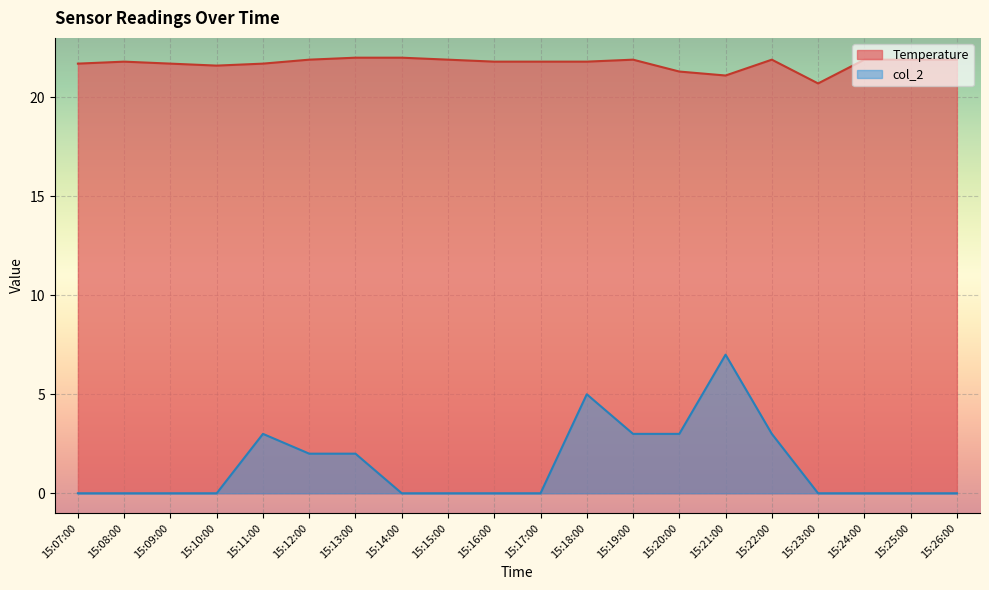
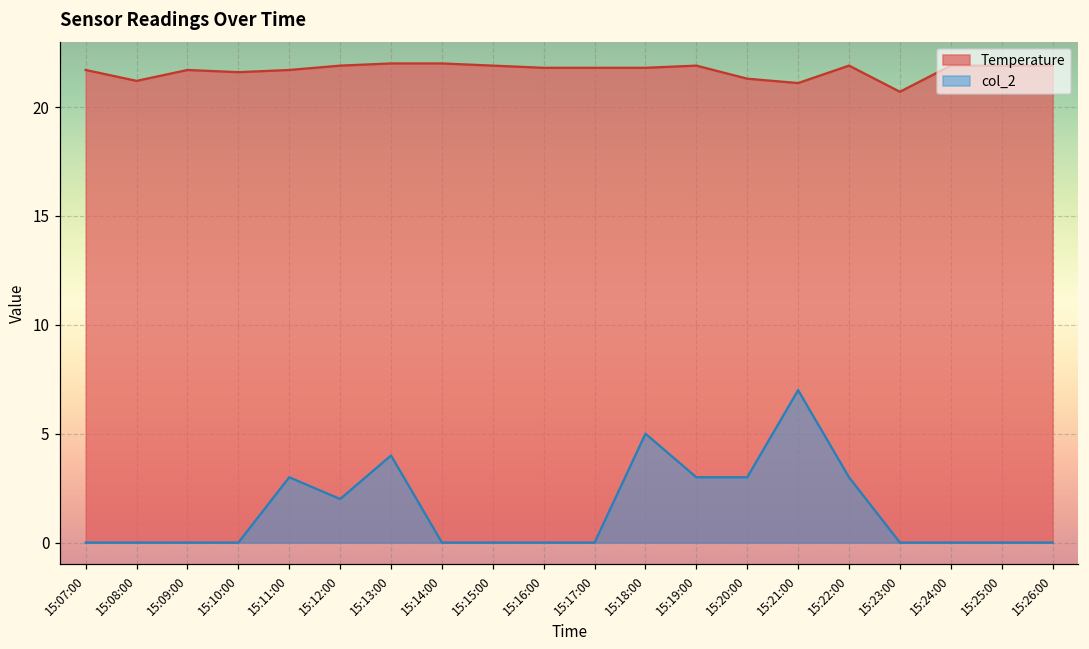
  {
    "Temperature": {
      "15:07:00": 21.7,
-     "15:08:00": 21.8,
+     "15:08:00": 21.2,
      "15:09:00": 21.7,
      "15:10:00": 21.6,
      "15:11:00": 21.7,
      "15:12:00": 21.9,
      "15:13:00": 22.0,
      "15:14:00": 22.0,
      "15:15:00": 21.9,
      "15:16:00": 21.8,
      "15:17:00": 21.8,
      "15:18:00": 21.8,
      "15:19:00": 21.9,
      "15:20:00": 21.3,
      "15:21:00": 21.1,
      "15:22:00": 21.9,
      "15:23:00": 20.7
    },
    "col_2": {
      "15:07:00": 0,
      "15:08:00": 0,
      "15:09:00": 0,
      "15:10:00": 0,
      "15:11:00": 3,
      "15:12:00": 2,
-     "15:13:00": 2,
+     "15:13:00": 4,
      "15:14:00": 0,
      "15:15:00": 0,
      "15:16:00": 0,
      "15:17:00": 0,
      "15:18:00": 5,
      "15:19:00": 3,
      "15:20:00": 3,
      "15:21:00": 7,
      "15:22:00": 3,
      "15:23:00": 0,
      "15:24:00": 0,
      "15:25:00": 0,
      "15:26:00": 0
    }
  }
